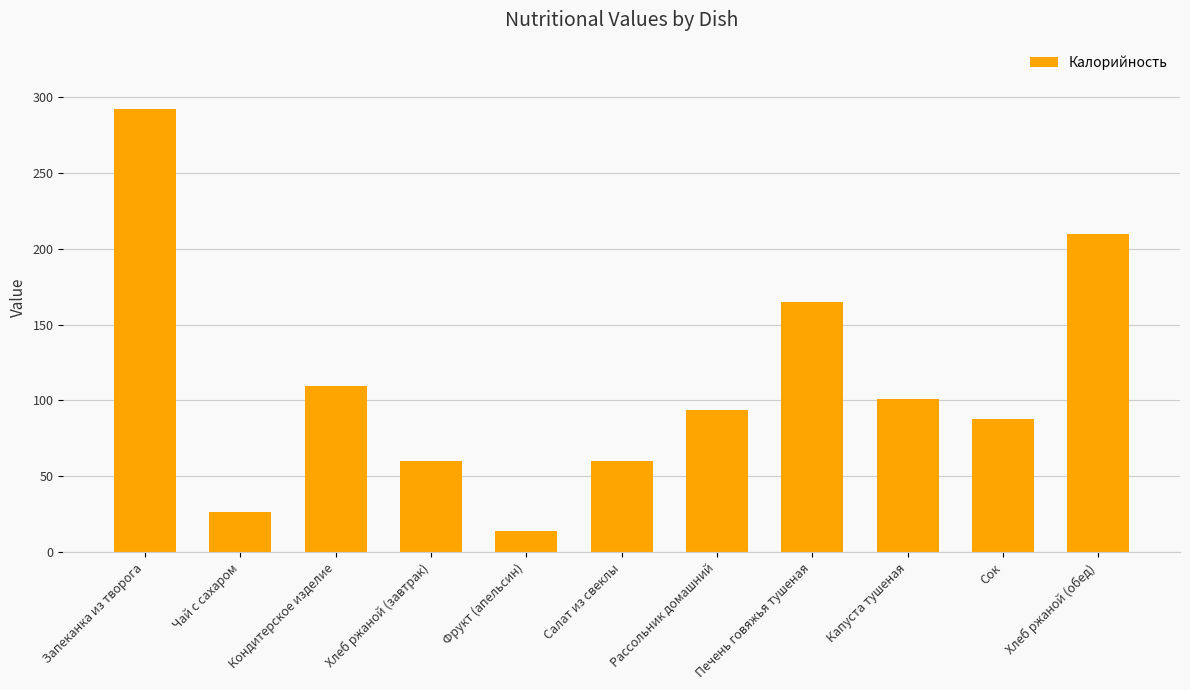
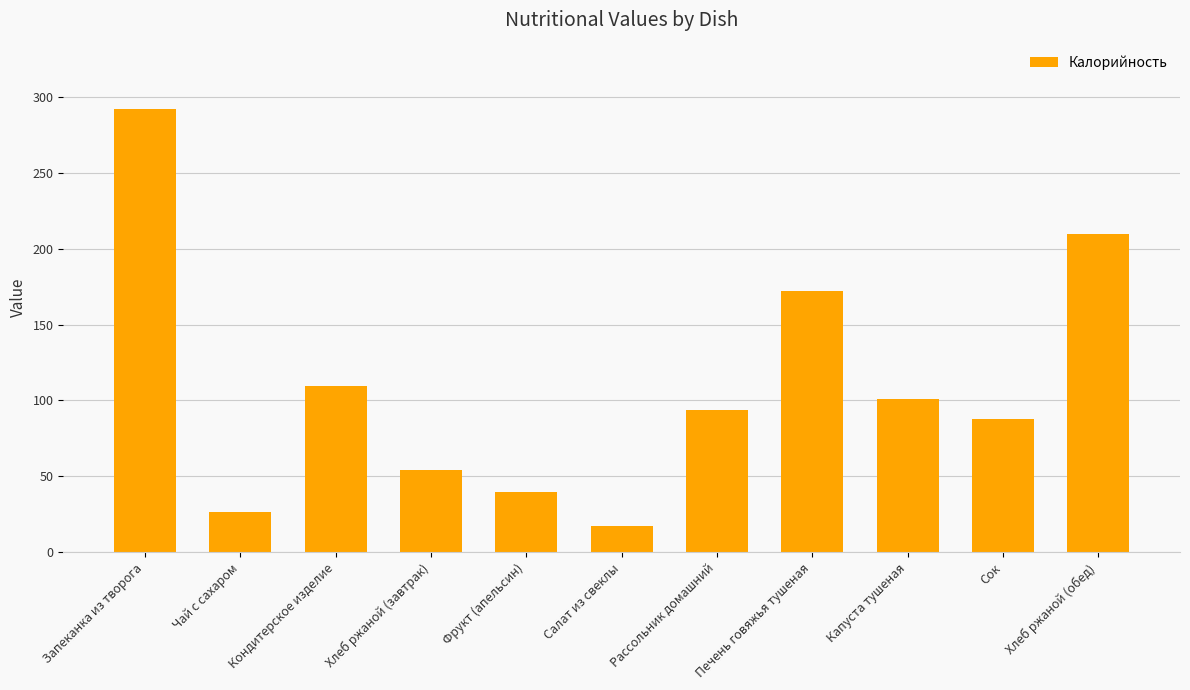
  {
    "Запеканка из творога": 292,
    "Чай с сахаром": 27,
    "Кондитерское изделие": 110,
-   "Хлеб ржаной (завтрак)": 60,
-   "Фрукт (апельсин)": 14,
-   "Салат из свеклы": 60,
+   "Хлеб ржаной (завтрак)": 54,
+   "Фрукт (апельсин)": 40,
+   "Салат из свеклы": 17,
    "Рассольник домашний": 93,
-   "Печень говяжья тушеная": 165,
+   "Печень говяжья тушеная": 172,
    "Капуста тушеная": 101,
    "Сок": 88,
    "Хлеб ржаной (обед)": 210
  }
